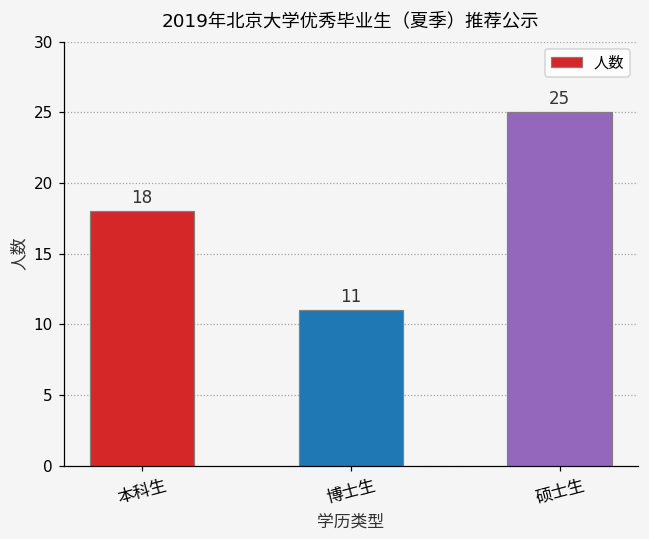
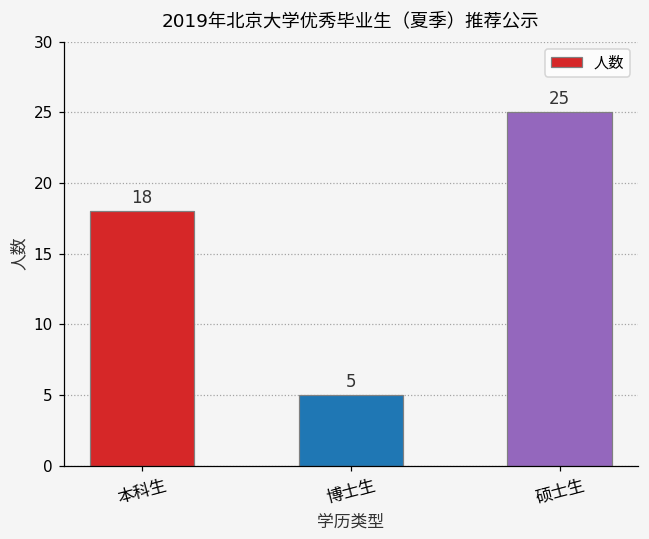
  {
    "本科生": 18,
-   "博士生": 11,
+   "博士生": 5,
    "硕士生": 25
  }
